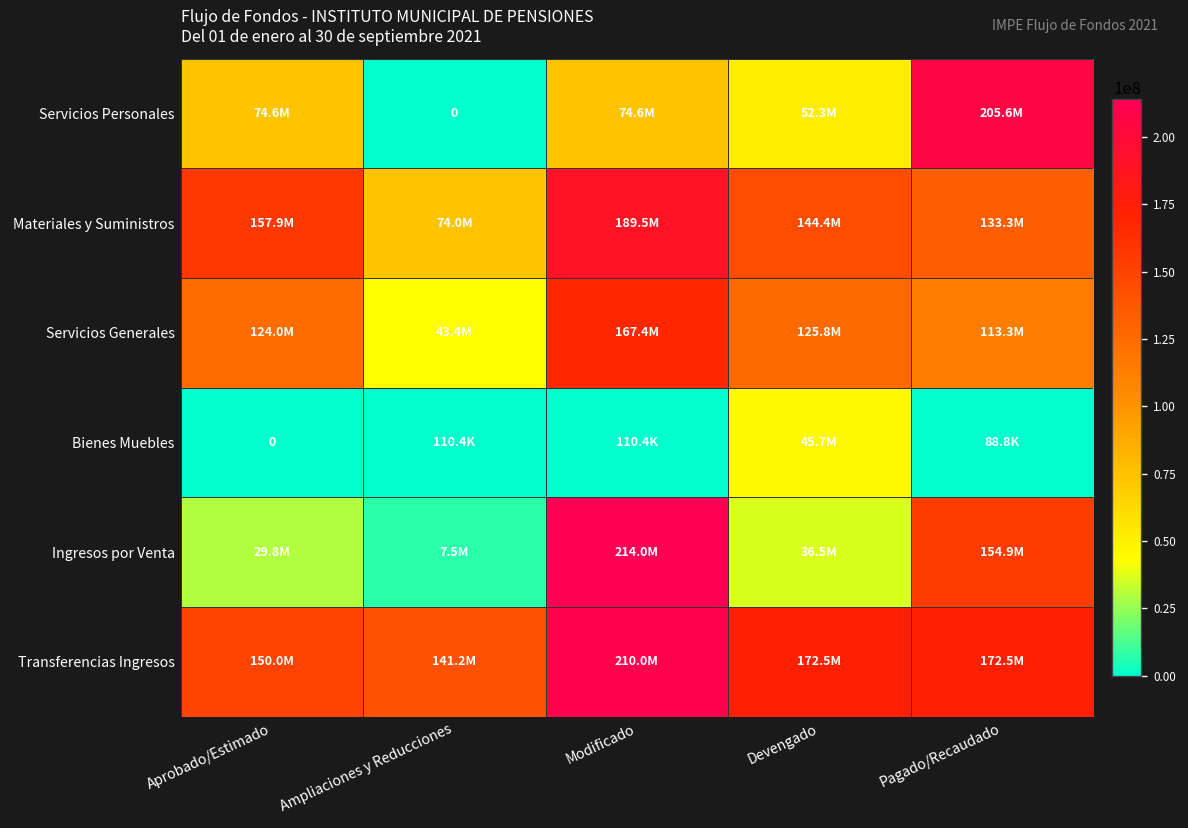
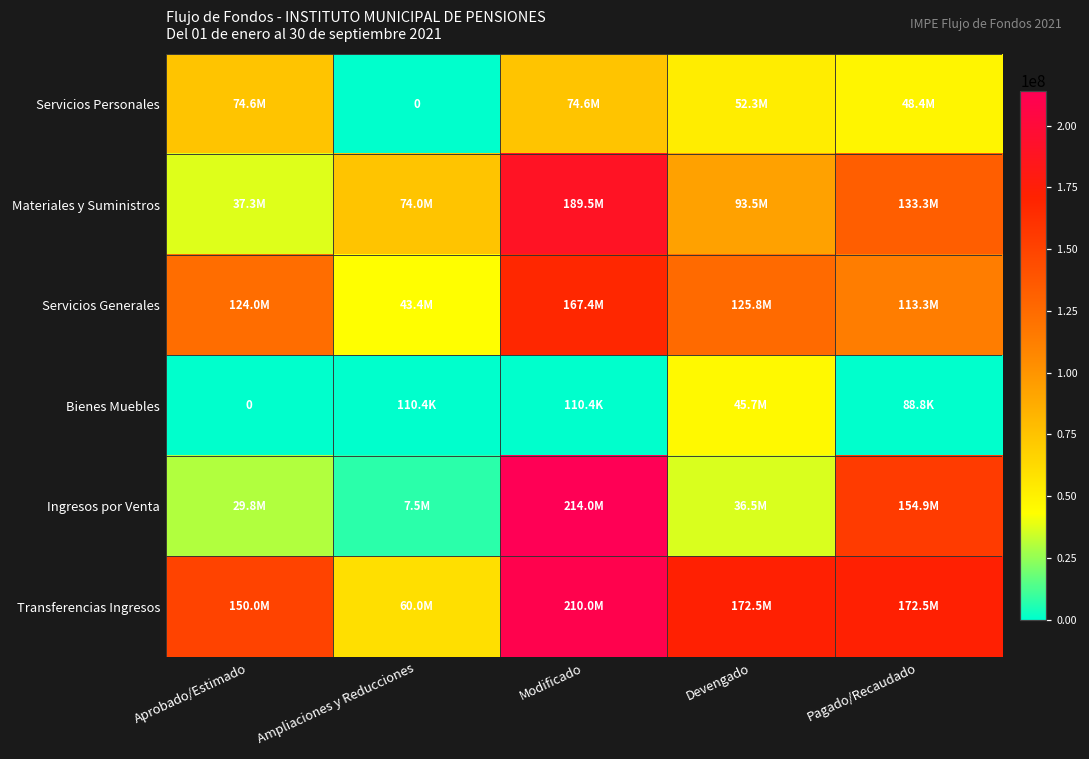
  {
    "Servicios Personales": {
      "Aprobado/Estimado": "74.6M",
      "Ampliaciones y Reducciones": "0",
      "Modificado": "74.6M",
      "Devengado": "52.3M",
-     "Pagado/Recaudado": "205.6M"
+     "Pagado/Recaudado": "48.4M"
    },
    "Materiales y Suministros": {
-     "Aprobado/Estimado": "157.9M",
+     "Aprobado/Estimado": "37.3M",
      "Ampliaciones y Reducciones": "74.0M",
      "Modificado": "189.5M",
-     "Devengado": "144.4M",
+     "Devengado": "93.5M",
      "Pagado/Recaudado": "133.3M"
    },
    "Servicios Generales": {
      "Aprobado/Estimado": "124.0M",
      "Ampliaciones y Reducciones": "43.4M",
      "Modificado": "167.4M",
      "Devengado": "125.8M",
      "Pagado/Recaudado": "113.3M"
    },
    "Bienes Muebles": {
      "Aprobado/Estimado": "0",
      "Ampliaciones y Reducciones": "110.4K",
      "Modificado": "110.4K",
      "Devengado": "45.7M",
      "Pagado/Recaudado": "88.8K"
    },
    "Ingresos por Venta": {
      "Aprobado/Estimado": "29.8M",
      "Ampliaciones y Reducciones": "7.5M",
      "Modificado": "214.0M",
      "Devengado": "36.5M",
      "Pagado/Recaudado": "154.9M"
    },
    "Transferencias Ingresos": {
      "Aprobado/Estimado": "150.0M",
-     "Ampliaciones y Reducciones": "141.2M",
+     "Ampliaciones y Reducciones": "60.0M",
      "Modificado": "210.0M",
      "Devengado": "172.5M",
      "Pagado/Recaudado": "172.5M"
    }
  }
